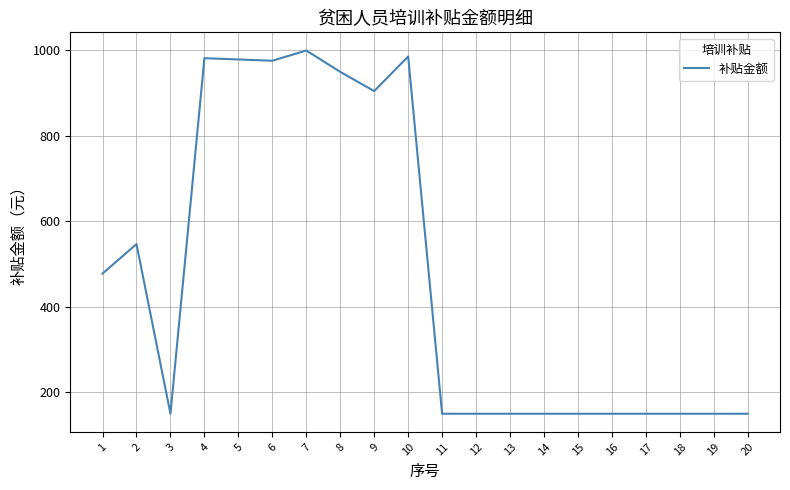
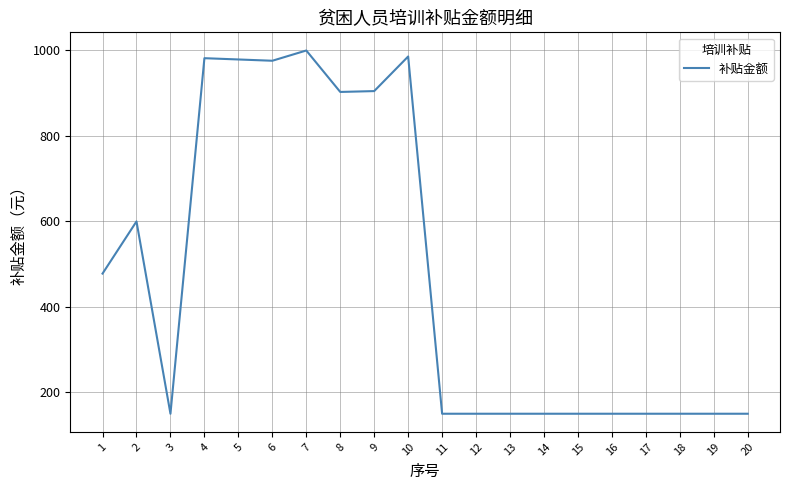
  {
    "1": 480,
-   "2": 550,
+   "2": 600,
    "3": 150,
    "4": 980,
    "5": 980,
    "6": 980,
    "7": 1000,
-   "8": 950,
+   "8": 900,
    "9": 910,
    "10": 990,
    "11": 150,
    "12": 150,
    "13": 150,
    "14": 150,
    "15": 150,
    "16": 150,
    "17": 150,
    "18": 150,
    "19": 150,
    "20": 150
  }
